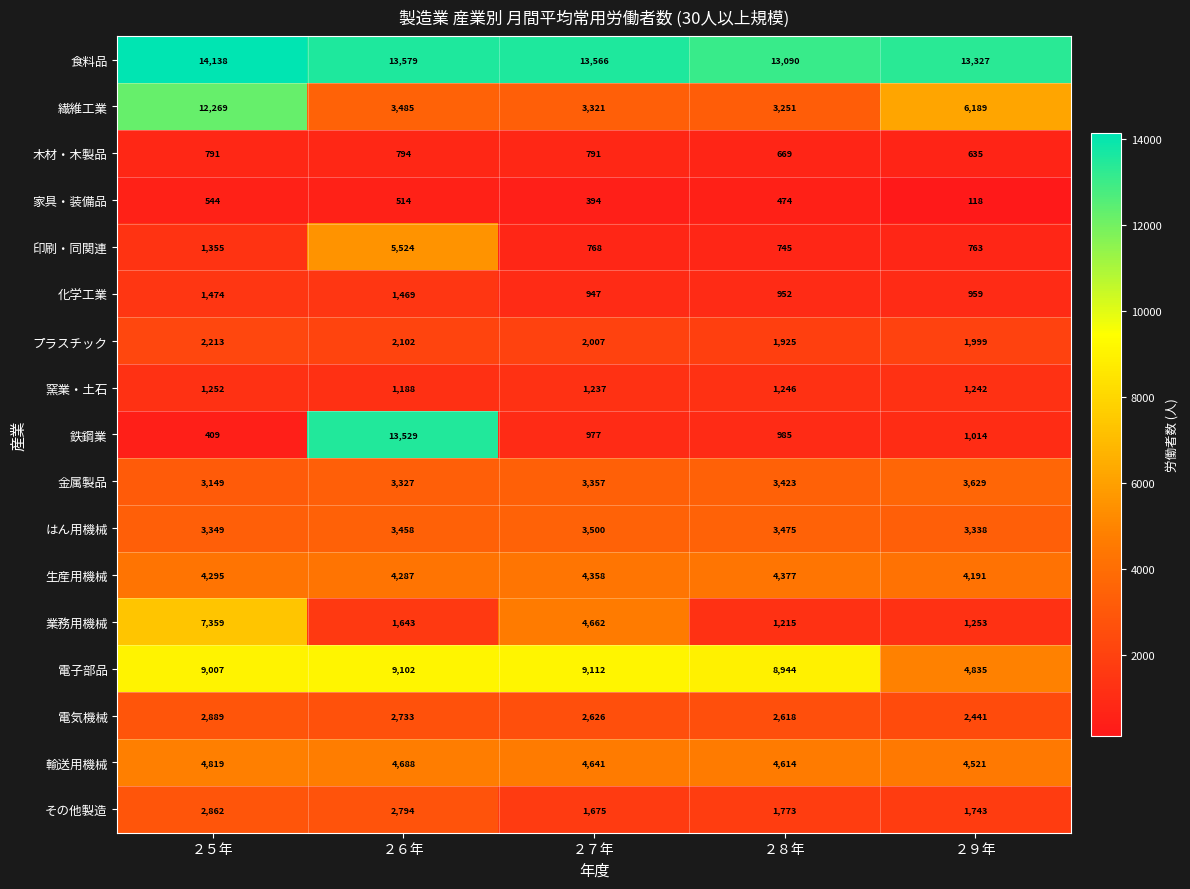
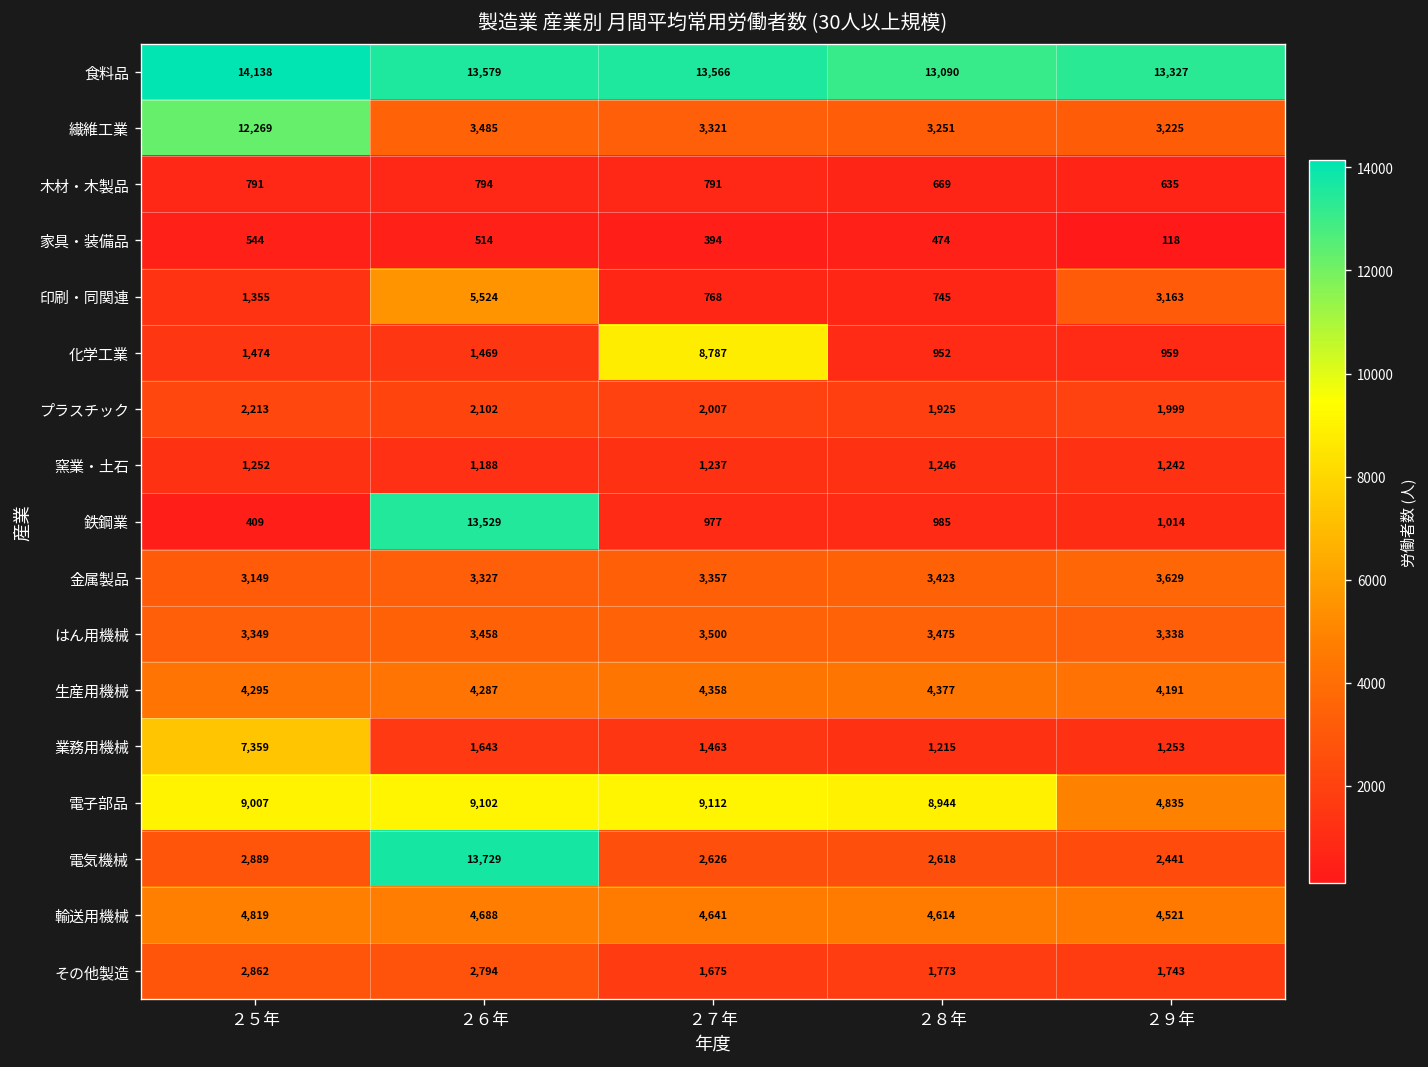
  {
    "食料品": {
      "２５年": "14,138",
      "２６年": "13,579",
      "２７年": "13,566",
      "２８年": "13,090",
      "２９年": "13,327"
    },
    "繊維工業": {
      "２５年": "12,269",
      "２６年": "3,485",
      "２７年": "3,321",
      "２８年": "3,251",
-     "２９年": "6,189"
+     "２９年": "3,225"
    },
    "木材・木製品": {
      "２５年": "791",
      "２６年": "794",
      "２７年": "791",
      "２８年": "669",
      "２９年": "635"
    },
    "家具・装備品": {
      "２５年": "544",
      "２６年": "514",
      "２７年": "394",
      "２８年": "474",
      "２９年": "118"
    },
    "印刷・同関連": {
      "２５年": "1,355",
      "２６年": "5,524",
      "２７年": "768",
      "２８年": "745",
-     "２９年": "763"
+     "２９年": "3,163"
    },
    "化学工業": {
      "２５年": "1,474",
      "２６年": "1,469",
-     "２７年": "947",
+     "２７年": "8,787",
      "２８年": "952",
      "２９年": "959"
    },
    "プラスチック": {
      "２５年": "2,213",
      "２６年": "2,102",
      "２７年": "2,007",
      "２８年": "1,925",
      "２９年": "1,999"
    },
    "窯業・土石": {
      "２５年": "1,252",
      "２６年": "1,188",
      "２７年": "1,237",
      "２８年": "1,246",
      "２９年": "1,242"
    },
    "鉄鋼業": {
      "２５年": "409",
      "２６年": "13,529",
      "２７年": "977",
      "２８年": "985",
      "２９年": "1,014"
    },
    "金属製品": {
      "２５年": "3,149",
      "２６年": "3,327",
      "２７年": "3,357",
      "２８年": "3,423",
      "２９年": "3,629"
    },
    "はん用機械": {
      "２５年": "3,349",
      "２６年": "3,458",
      "２７年": "3,500",
      "２８年": "3,475",
      "２９年": "3,338"
    },
    "生産用機械": {
      "２５年": "4,295",
      "２６年": "4,287",
      "２７年": "4,358",
      "２８年": "4,377",
      "２９年": "4,191"
    },
    "業務用機械": {
      "２５年": "7,359",
      "２６年": "1,643",
-     "２７年": "4,662",
+     "２７年": "1,463",
      "２８年": "1,215",
      "２９年": "1,253"
    },
    "電子部品": {
      "２５年": "9,007",
      "２６年": "9,102",
      "２７年": "9,112",
      "２８年": "8,944",
      "２９年": "4,835"
    },
    "電気機械": {
      "２５年": "2,889",
-     "２６年": "2,733",
+     "２６年": "13,729",
      "２７年": "2,626",
      "２８年": "2,618",
      "２９年": "2,441"
    },
    "輸送用機械": {
      "２５年": "4,819",
      "２６年": "4,688",
      "２７年": "4,641",
      "２８年": "4,614",
      "２９年": "4,521"
    },
    "その他製造": {
      "２５年": "2,862",
      "２６年": "2,794",
      "２７年": "1,675",
      "２８年": "1,773",
      "２９年": "1,743"
    }
  }
